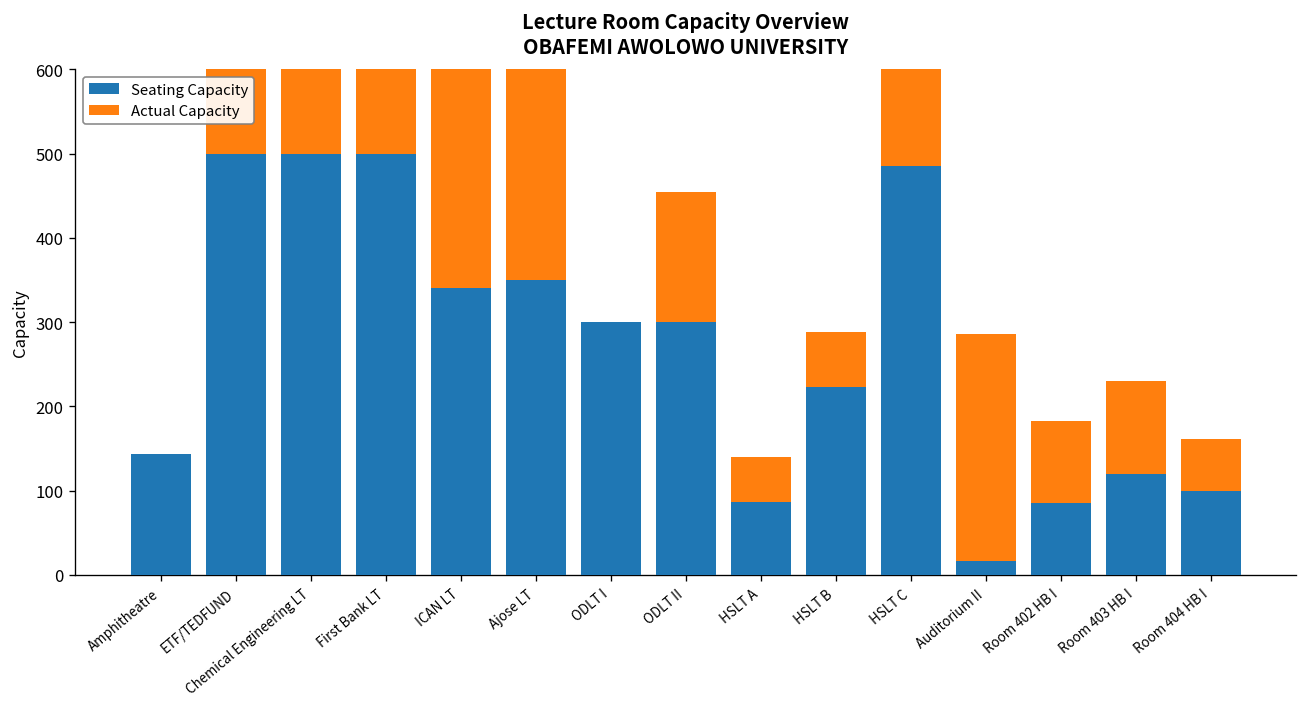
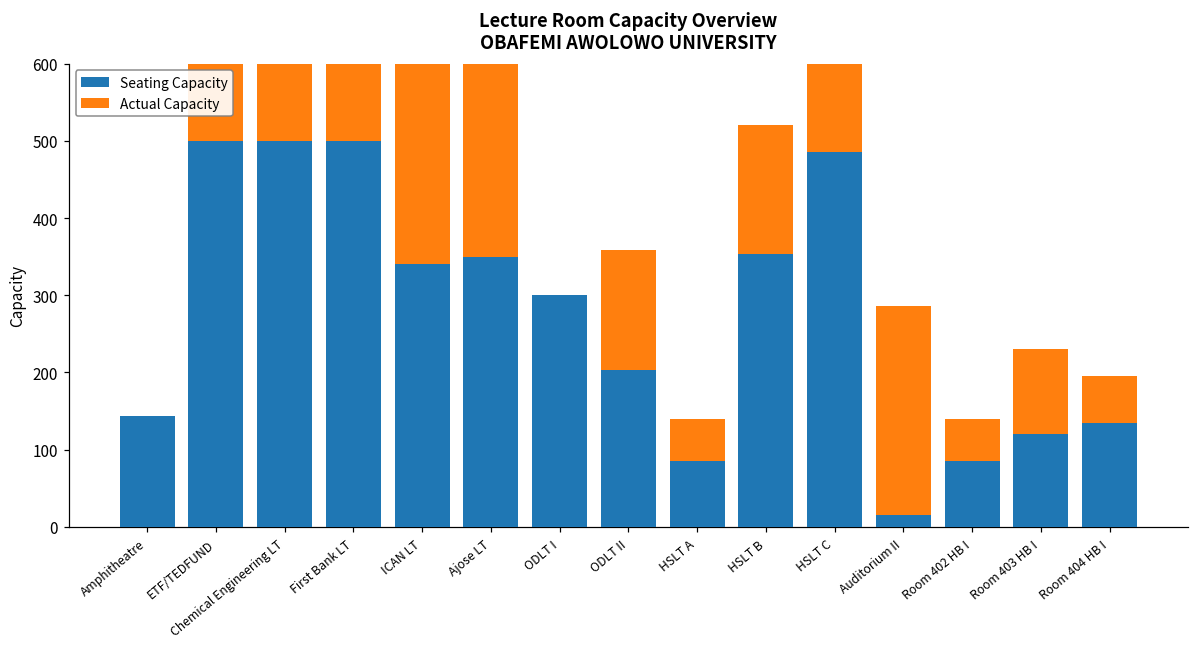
  {
    "Seating Capacity": {
      "Amphitheatre": 140,
      "ETF/TEDFUND": 500,
      "Chemical Engineering LT": 500,
      "First Bank LT": 500,
      "ICAN LT": 340,
      "Ajose LT": 350,
      "ODLT I": 300,
-     "ODLT II": 300,
+     "ODLT II": 200,
      "HSLT A": 90,
-     "HSLT B": 220,
+     "HSLT B": 350,
      "HSLT C": 490,
      "Auditorium II": 20,
      "Room 402 HB I": 90,
      "Room 403 HB I": 120,
-     "Room 404 HB I": 100
+     "Room 404 HB I": 140
    },
    "Actual Capacity": {
      "Amphitheatre": 0,
      "ODLT I": 0,
      "ODLT II": 160,
      "HSLT A": 50,
-     "HSLT B": 70,
+     "HSLT B": 170,
      "Auditorium II": 270,
-     "Room 402 HB I": 100,
+     "Room 402 HB I": 60,
      "Room 403 HB I": 110,
      "Room 404 HB I": 60
    }
  }
